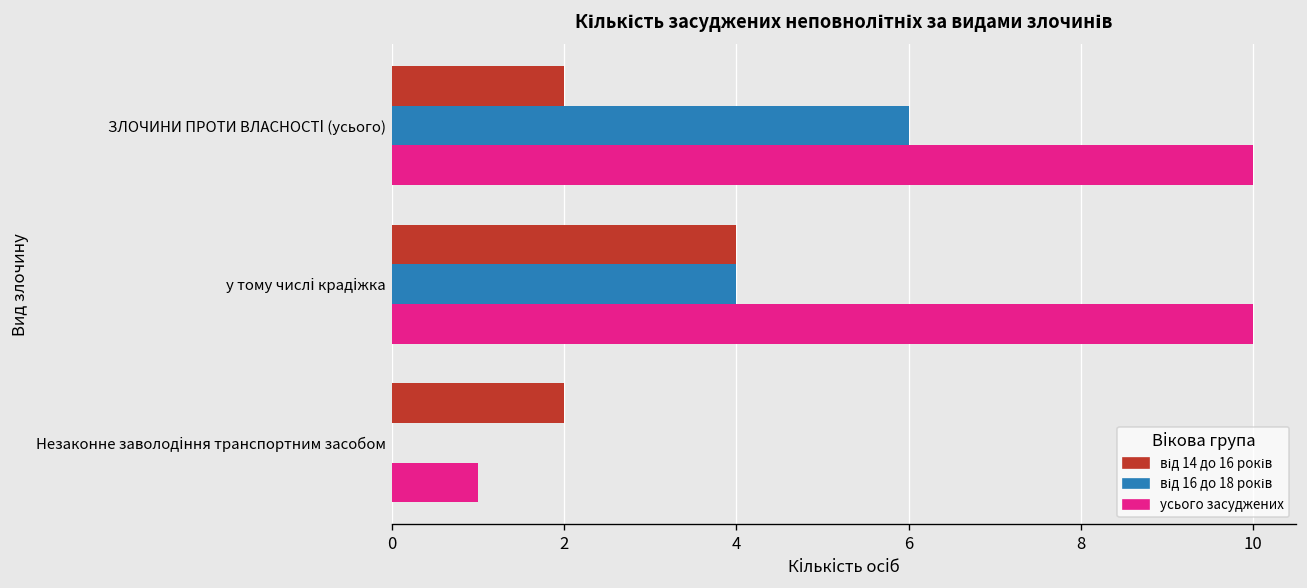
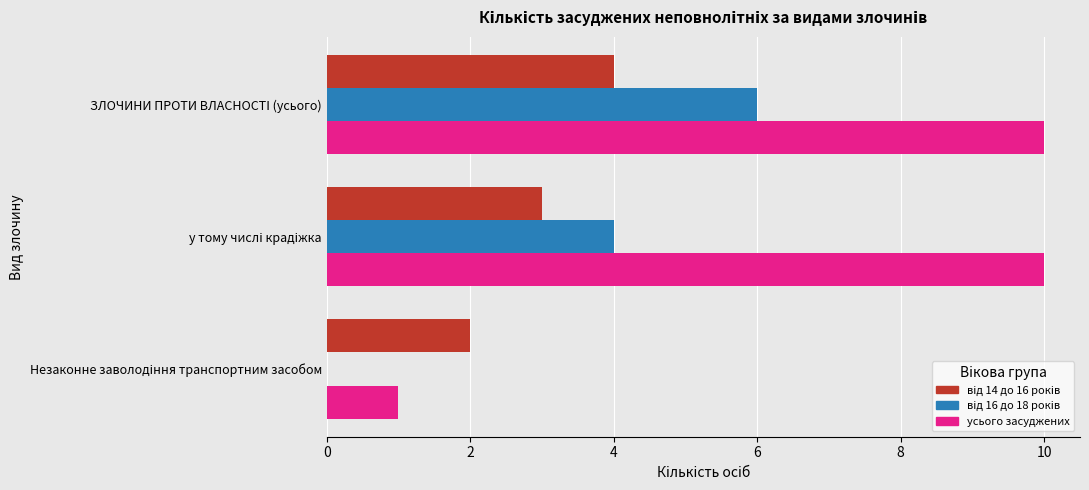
  {
    "від 14 до 16 років": {
-     "ЗЛОЧИНИ ПРОТИ ВЛАСНОСТІ (усього)": 2,
-     "у тому числі крадіжка": 4,
+     "ЗЛОЧИНИ ПРОТИ ВЛАСНОСТІ (усього)": 4,
+     "у тому числі крадіжка": 3,
      "Незаконне заволодіння транспортним засобом": 2
    },
    "від 16 до 18 років": {
      "ЗЛОЧИНИ ПРОТИ ВЛАСНОСТІ (усього)": 6,
      "у тому числі крадіжка": 4,
      "Незаконне заволодіння транспортним засобом": 0
    },
    "усього засуджених": {
      "ЗЛОЧИНИ ПРОТИ ВЛАСНОСТІ (усього)": 10,
      "у тому числі крадіжка": 10,
      "Незаконне заволодіння транспортним засобом": 1
    }
  }
